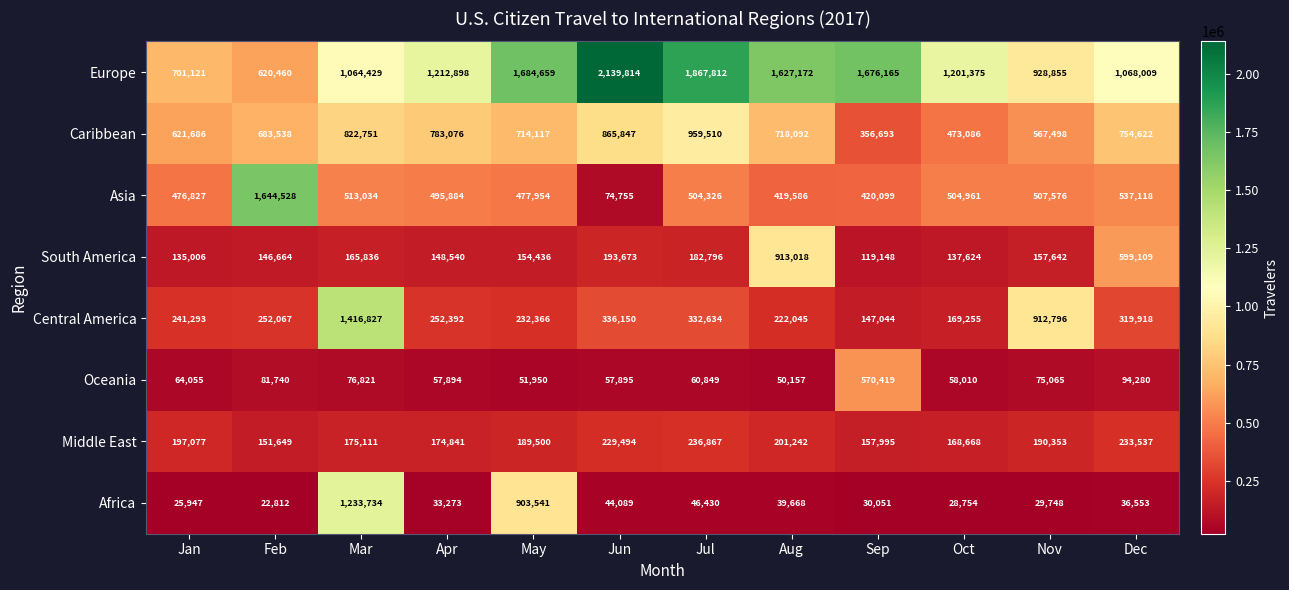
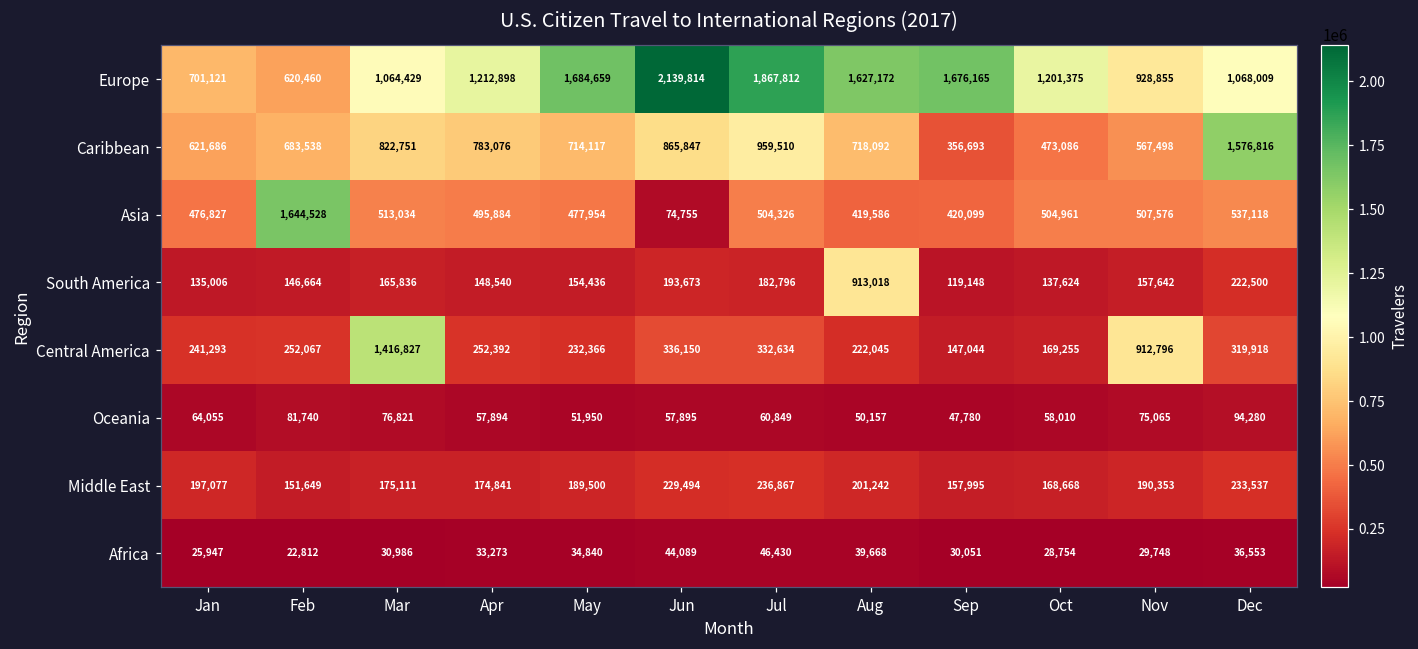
  {
    "Europe": {
      "Jan": "701,121",
      "Feb": "620,460",
      "Mar": "1,064,429",
      "Apr": "1,212,898",
      "May": "1,684,659",
      "Jun": "2,139,814",
      "Jul": "1,867,812",
      "Aug": "1,627,172",
      "Sep": "1,676,165",
      "Oct": "1,201,375",
      "Nov": "928,855",
      "Dec": "1,068,009"
    },
    "Caribbean": {
      "Jan": "621,686",
      "Feb": "683,538",
      "Mar": "822,751",
      "Apr": "783,076",
      "May": "714,117",
      "Jun": "865,847",
      "Jul": "959,510",
      "Aug": "718,092",
      "Sep": "356,693",
      "Oct": "473,086",
      "Nov": "567,498",
-     "Dec": "754,622"
+     "Dec": "1,576,816"
    },
    "Asia": {
      "Jan": "476,827",
      "Feb": "1,644,528",
      "Mar": "513,034",
      "Apr": "495,884",
      "May": "477,954",
      "Jun": "74,755",
      "Jul": "504,326",
      "Aug": "419,586",
      "Sep": "420,099",
      "Oct": "504,961",
      "Nov": "507,576",
      "Dec": "537,118"
    },
    "South America": {
      "Jan": "135,006",
      "Feb": "146,664",
      "Mar": "165,836",
      "Apr": "148,540",
      "May": "154,436",
      "Jun": "193,673",
      "Jul": "182,796",
      "Aug": "913,018",
      "Sep": "119,148",
      "Oct": "137,624",
      "Nov": "157,642",
-     "Dec": "599,109"
+     "Dec": "222,500"
    },
    "Central America": {
      "Jan": "241,293",
      "Feb": "252,067",
      "Mar": "1,416,827",
      "Apr": "252,392",
      "May": "232,366",
      "Jun": "336,150",
      "Jul": "332,634",
      "Aug": "222,045",
      "Sep": "147,044",
      "Oct": "169,255",
      "Nov": "912,796",
      "Dec": "319,918"
    },
    "Oceania": {
      "Jan": "64,055",
      "Feb": "81,740",
      "Mar": "76,821",
      "Apr": "57,894",
      "May": "51,950",
      "Jun": "57,895",
      "Jul": "60,849",
      "Aug": "50,157",
-     "Sep": "570,419",
+     "Sep": "47,780",
      "Oct": "58,010",
      "Nov": "75,065",
      "Dec": "94,280"
    },
    "Middle East": {
      "Jan": "197,077",
      "Feb": "151,649",
      "Mar": "175,111",
      "Apr": "174,841",
      "May": "189,500",
      "Jun": "229,494",
      "Jul": "236,867",
      "Aug": "201,242",
      "Sep": "157,995",
      "Oct": "168,668",
      "Nov": "190,353",
      "Dec": "233,537"
    },
    "Africa": {
      "Jan": "25,947",
      "Feb": "22,812",
-     "Mar": "1,233,734",
+     "Mar": "30,986",
      "Apr": "33,273",
-     "May": "903,541",
+     "May": "34,840",
      "Jun": "44,089",
      "Jul": "46,430",
      "Aug": "39,668",
      "Sep": "30,051",
      "Oct": "28,754",
      "Nov": "29,748",
      "Dec": "36,553"
    }
  }
